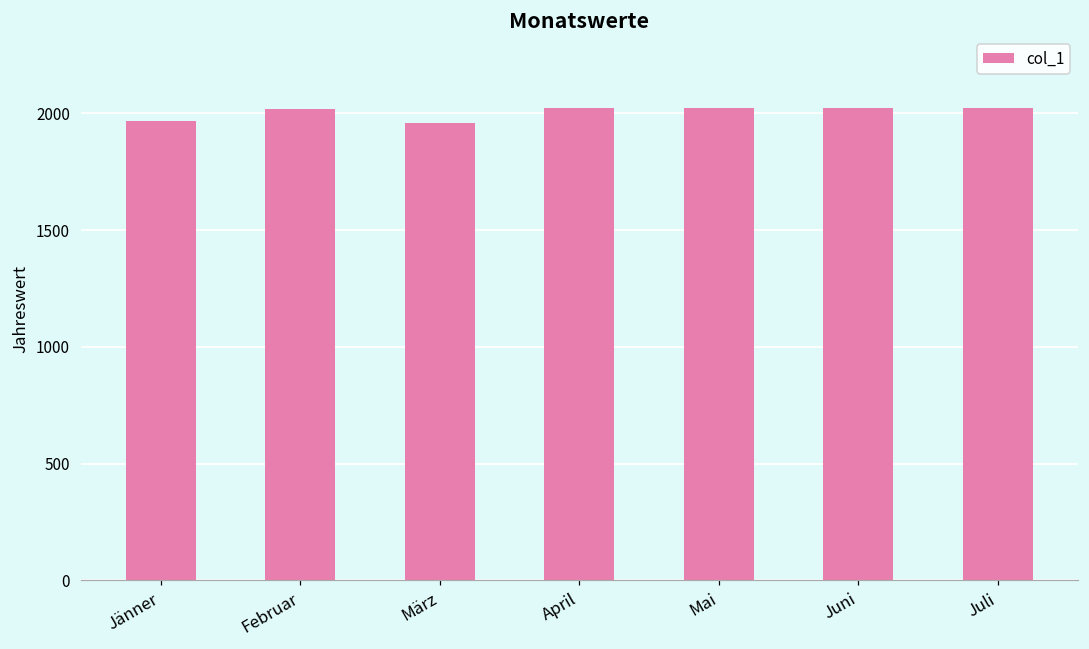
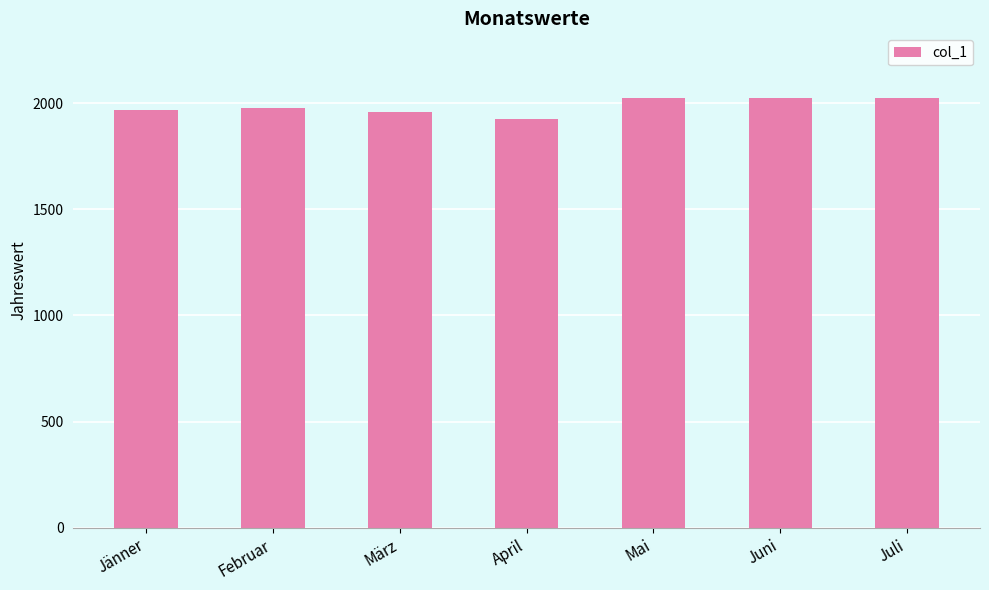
  {
    "Jänner": 1970,
-   "Februar": 2020,
+   "Februar": 1980,
    "März": 1960,
-   "April": 2020,
+   "April": 1930,
    "Mai": 2020,
    "Juni": 2020,
    "Juli": 2030
  }
